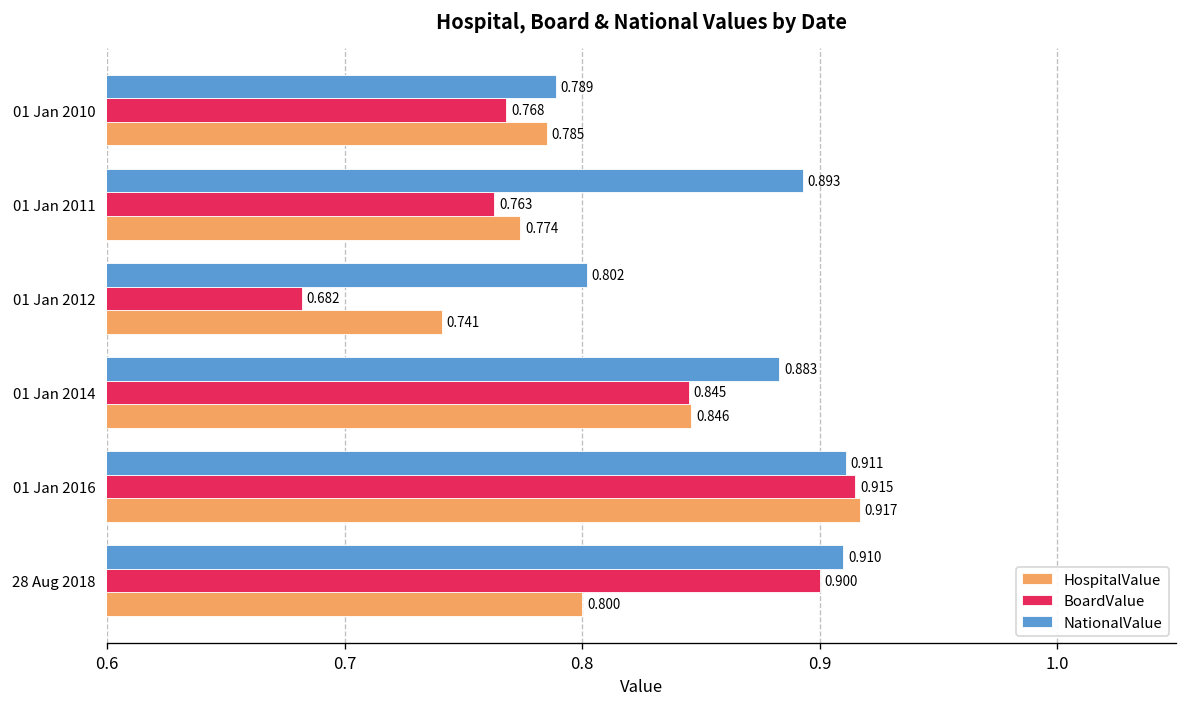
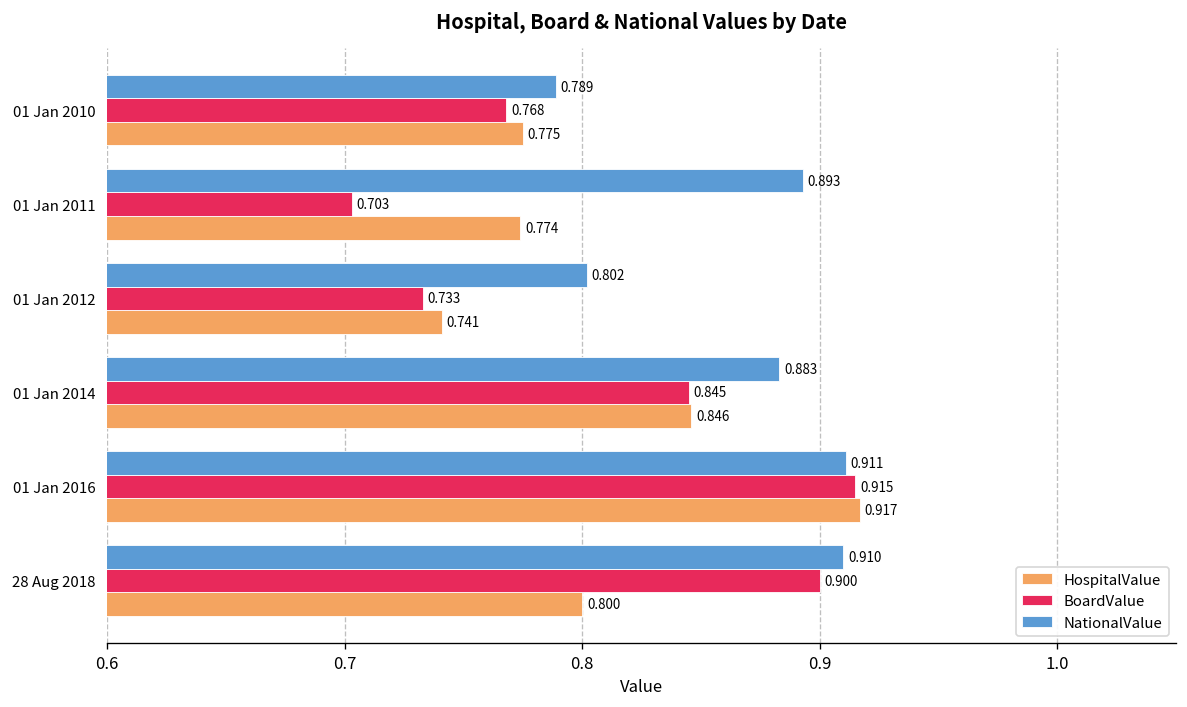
  {
    "HospitalValue": {
-     "01 Jan 2010": 0.785,
+     "01 Jan 2010": 0.775,
      "01 Jan 2011": 0.774,
      "01 Jan 2012": 0.741,
      "01 Jan 2014": 0.846,
      "01 Jan 2016": 0.917,
      "28 Aug 2018": 0.800
    },
    "BoardValue": {
      "01 Jan 2010": 0.768,
-     "01 Jan 2011": 0.763,
-     "01 Jan 2012": 0.682,
+     "01 Jan 2011": 0.703,
+     "01 Jan 2012": 0.733,
      "01 Jan 2014": 0.845,
      "01 Jan 2016": 0.915,
      "28 Aug 2018": 0.900
    },
    "NationalValue": {
      "01 Jan 2010": 0.789,
      "01 Jan 2011": 0.893,
      "01 Jan 2012": 0.802,
      "01 Jan 2014": 0.883,
      "01 Jan 2016": 0.911,
      "28 Aug 2018": 0.910
    }
  }
